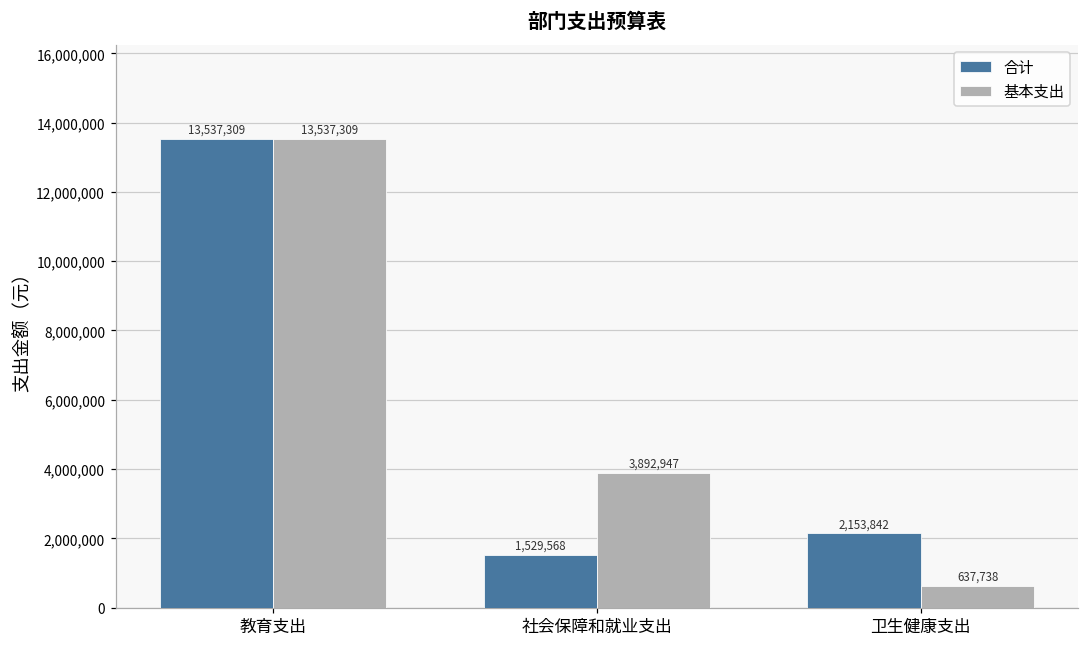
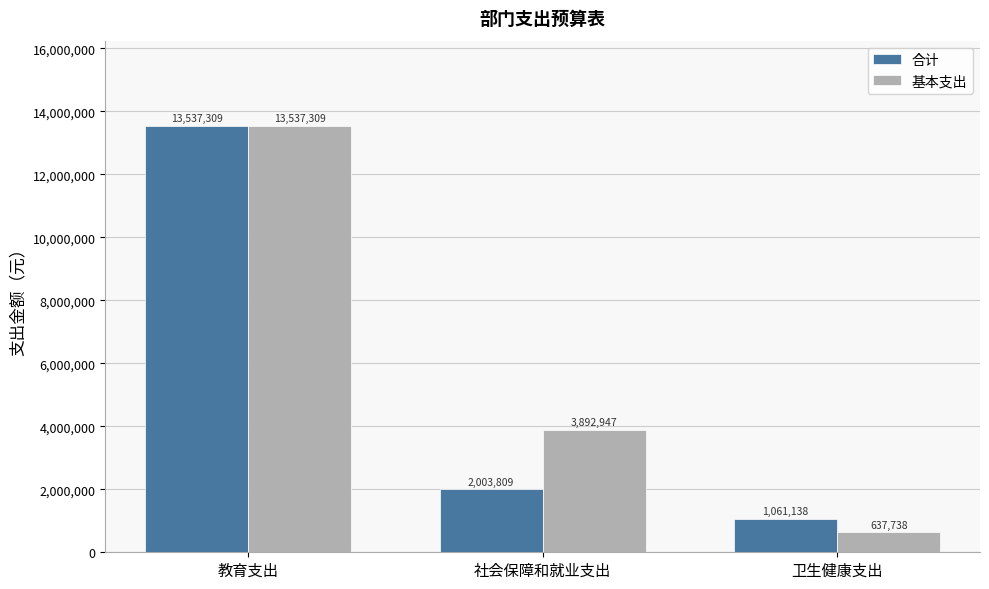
  {
    "合计": {
      "教育支出": "13,537,309",
-     "社会保障和就业支出": "1,529,568",
-     "卫生健康支出": "2,153,842"
+     "社会保障和就业支出": "2,003,809",
+     "卫生健康支出": "1,061,138"
    },
    "基本支出": {
      "教育支出": "13,537,309",
      "社会保障和就业支出": "3,892,947",
      "卫生健康支出": "637,738"
    }
  }
